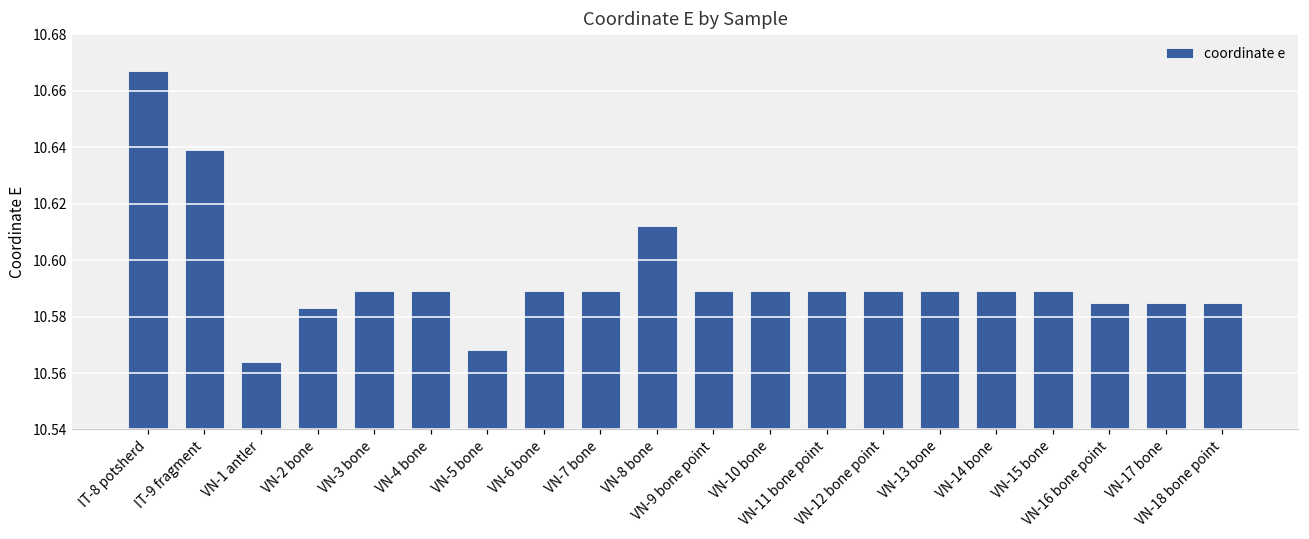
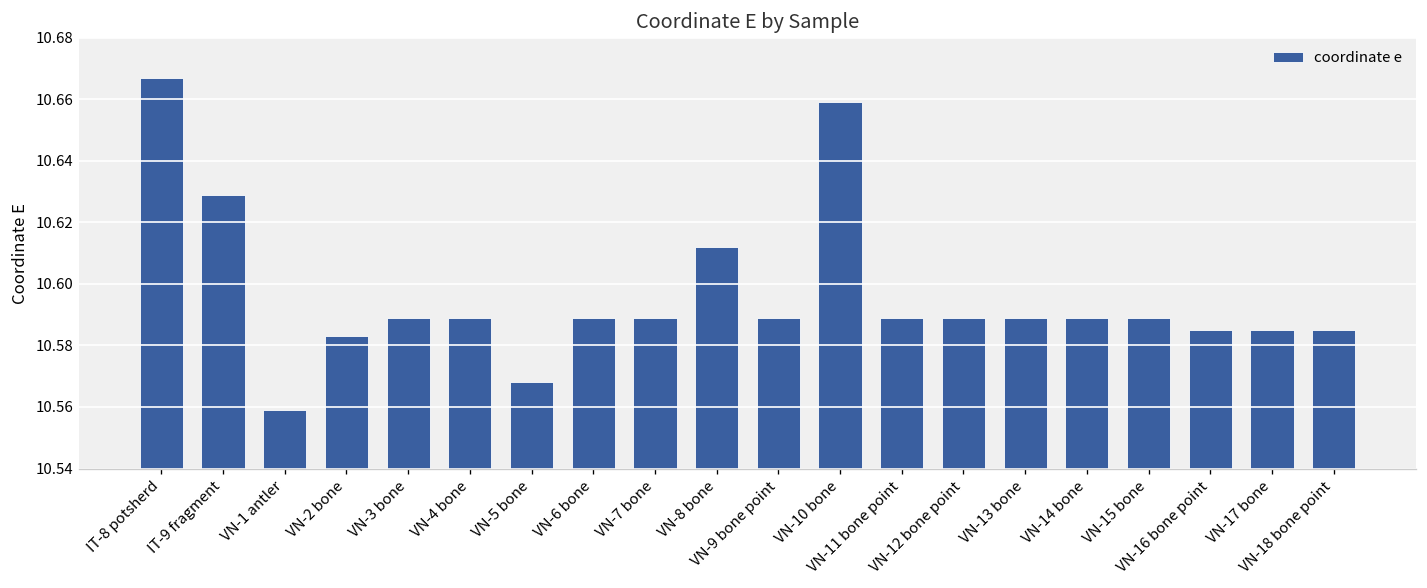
  {
    "IT-8 potsherd": 10.667,
-   "IT-9 fragment": 10.639,
-   "VN-1 antler": 10.564,
+   "IT-9 fragment": 10.629,
+   "VN-1 antler": 10.559,
    "VN-2 bone": 10.583,
    "VN-3 bone": 10.589,
    "VN-4 bone": 10.589,
    "VN-5 bone": 10.568,
    "VN-6 bone": 10.589,
    "VN-7 bone": 10.589,
    "VN-8 bone": 10.612,
    "VN-9 bone point": 10.589,
-   "VN-10 bone": 10.589,
+   "VN-10 bone": 10.659,
    "VN-11 bone point": 10.589,
    "VN-12 bone point": 10.589,
    "VN-13 bone": 10.589,
    "VN-14 bone": 10.589,
    "VN-15 bone": 10.589,
    "VN-16 bone point": 10.585,
    "VN-17 bone": 10.585,
    "VN-18 bone point": 10.585
  }
